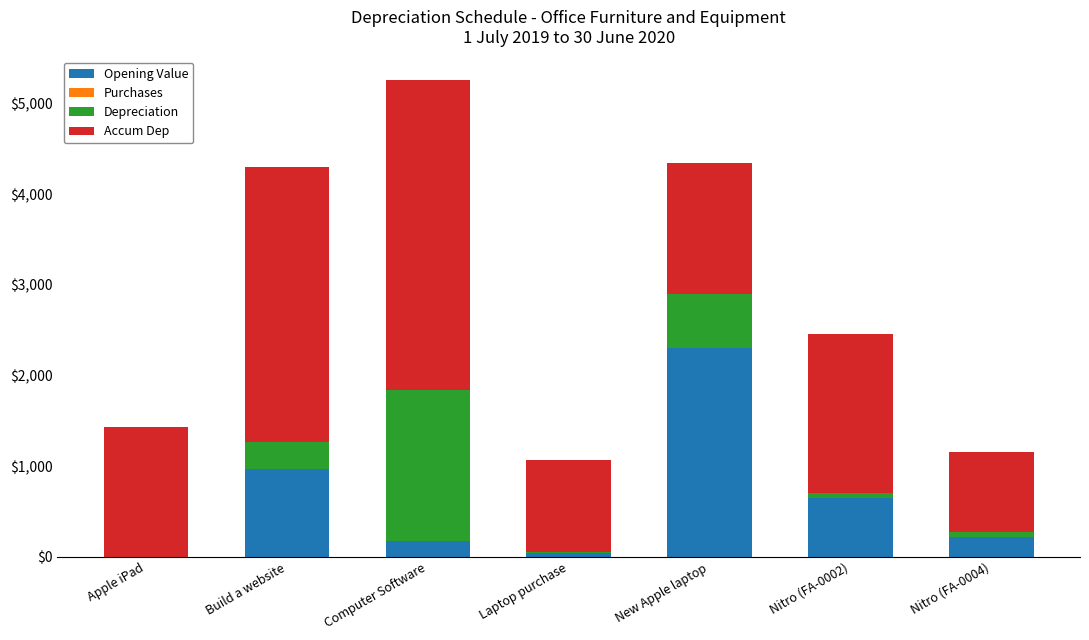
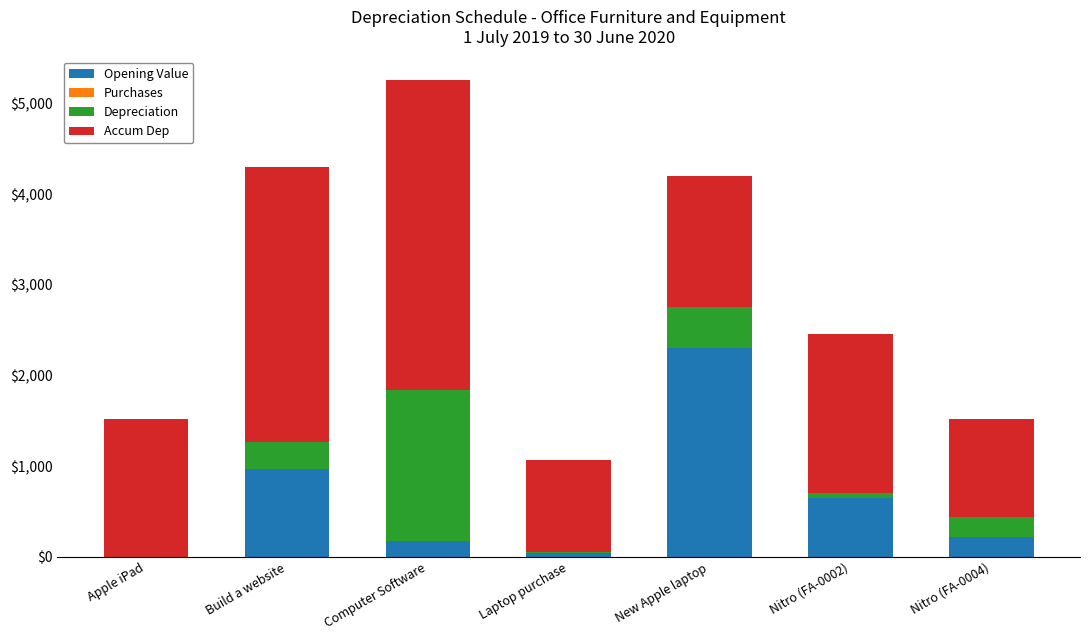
  {
    "Purchases": {
      "Apple iPad": "$0",
      "Build a website": "$1,000",
      "Computer Software": "$200",
      "Laptop purchase": "$0",
      "New Apple laptop": "$2,300",
      "Nitro (FA-0002)": "$600",
      "Nitro (FA-0004)": "$200"
    },
    "Depreciation": {
      "Apple iPad": "$0",
      "Build a website": "$300",
      "Computer Software": "$1,700",
-     "New Apple laptop": "$600",
+     "New Apple laptop": "$500",
      "Nitro (FA-0002)": "$100",
-     "Nitro (FA-0004)": "$100"
+     "Nitro (FA-0004)": "$200"
    },
    "Accum Dep": {
-     "Apple iPad": "$1,400",
+     "Apple iPad": "$1,500",
      "Build a website": "$3,000",
      "Computer Software": "$3,400",
      "Laptop purchase": "$1,000",
      "New Apple laptop": "$1,400",
      "Nitro (FA-0002)": "$1,700",
-     "Nitro (FA-0004)": "$900"
+     "Nitro (FA-0004)": "$1,100"
    }
  }
